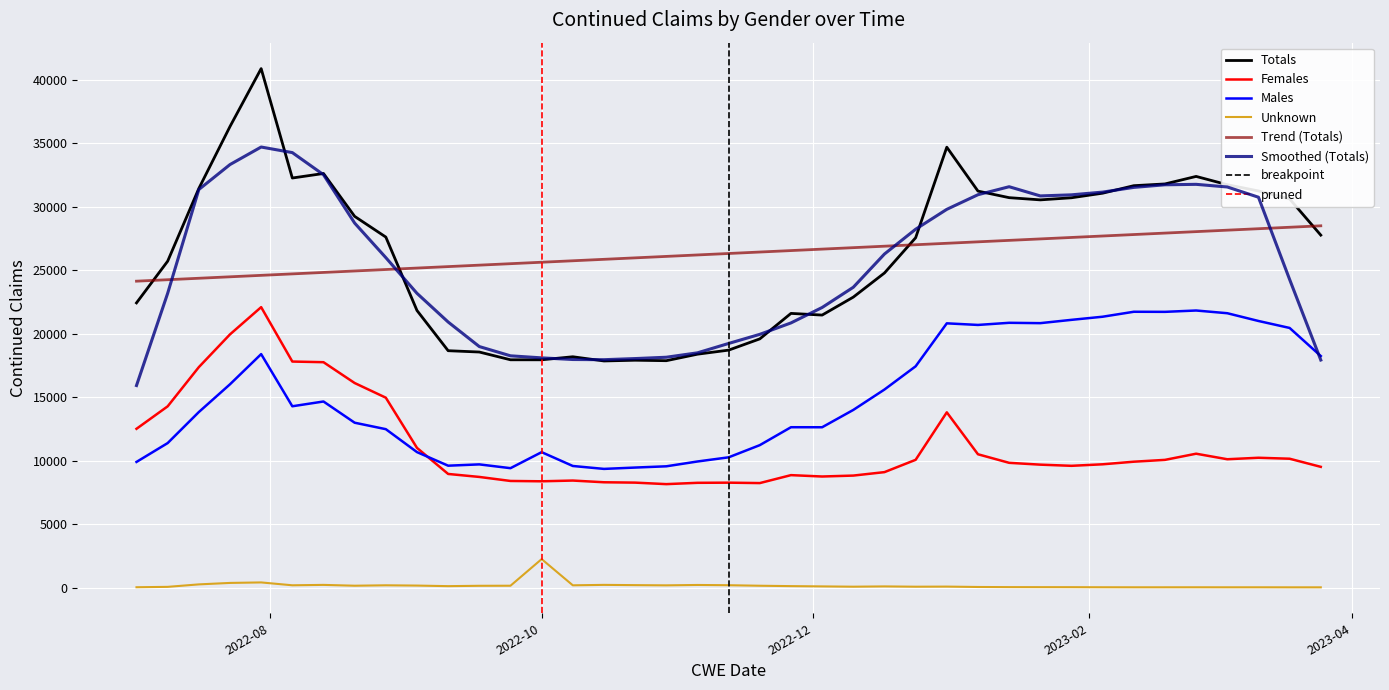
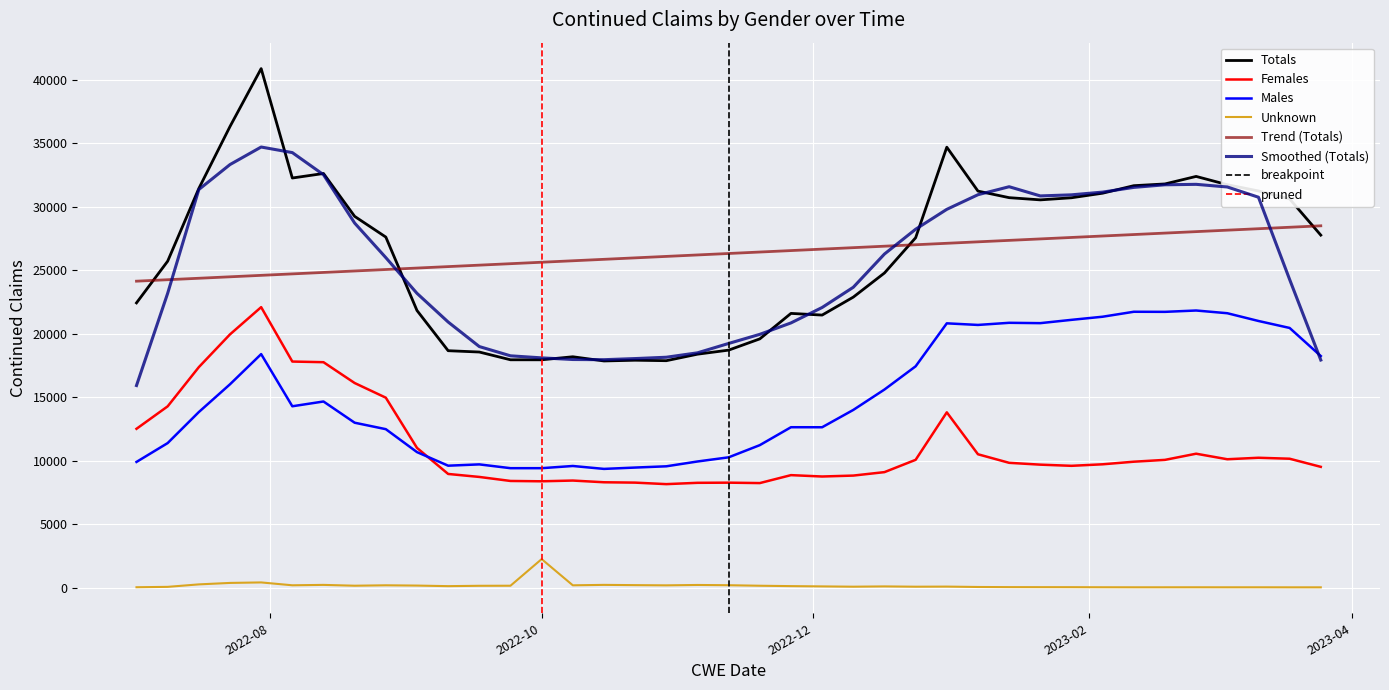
  {
    "Females": {
      "2022-10": 8400
    },
    "Males": {
-     "2022-10": 10700
+     "2022-10": 9400
    },
    "Unknown": {
      "2022-10": 2200
    },
    "Trend (Totals)": {
      "2022-10": 25600
    }
  }
